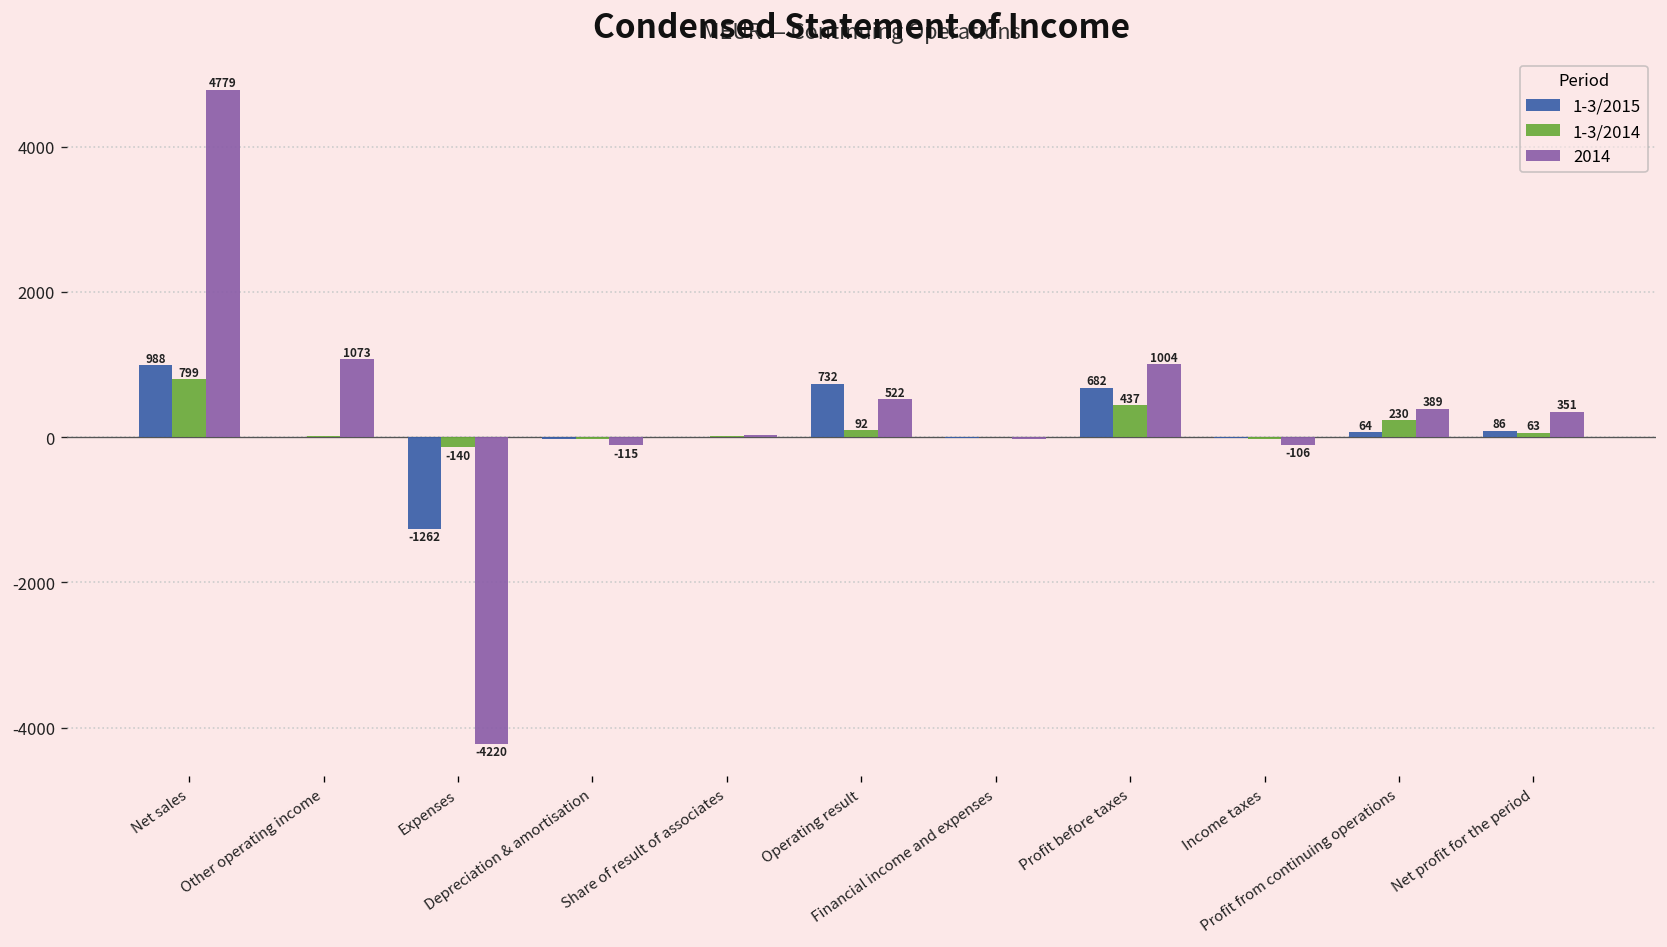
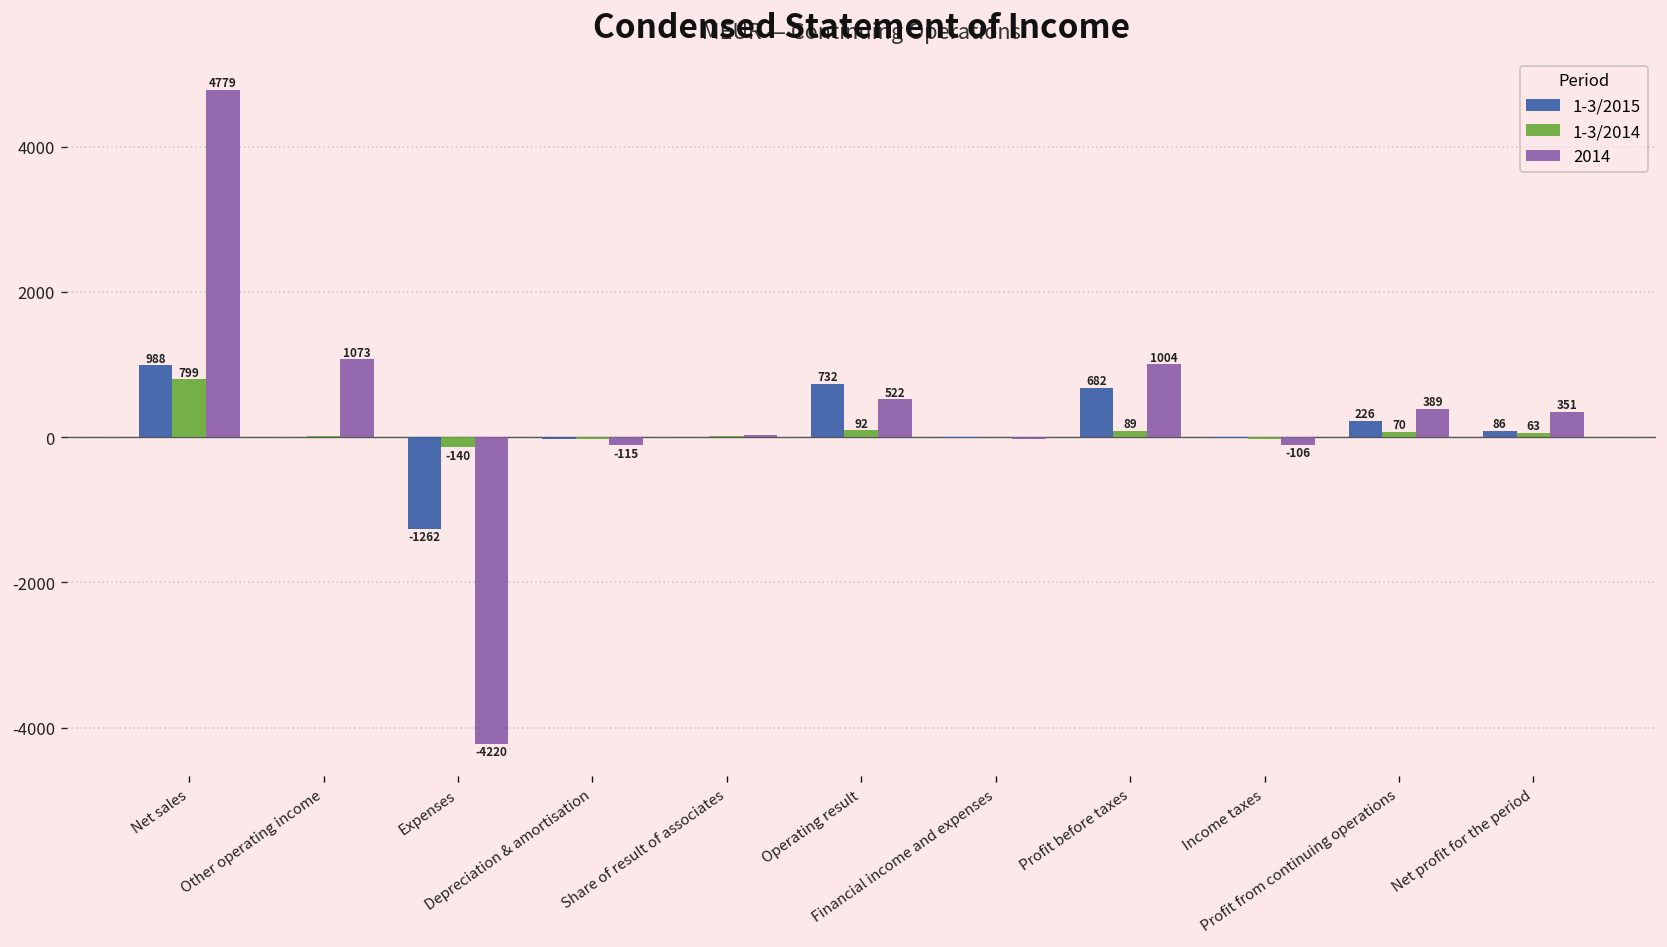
  {
    "1-3/2015": {
      "Net sales": 988,
      "Expenses": -1262,
      "Operating result": 732,
      "Profit before taxes": 682,
-     "Profit from continuing operations": 64,
+     "Profit from continuing operations": 226,
      "Net profit for the period": 86
    },
    "1-3/2014": {
      "Net sales": 799,
      "Expenses": -140,
      "Operating result": 92,
-     "Profit before taxes": 437,
-     "Profit from continuing operations": 230,
+     "Profit before taxes": 89,
+     "Profit from continuing operations": 70,
      "Net profit for the period": 63
    },
    "2014": {
      "Net sales": 4779,
      "Other operating income": 1073,
      "Expenses": -4220,
      "Depreciation & amortisation": -115,
      "Operating result": 522,
      "Profit before taxes": 1004,
      "Income taxes": -106,
      "Profit from continuing operations": 389,
      "Net profit for the period": 351
    }
  }
